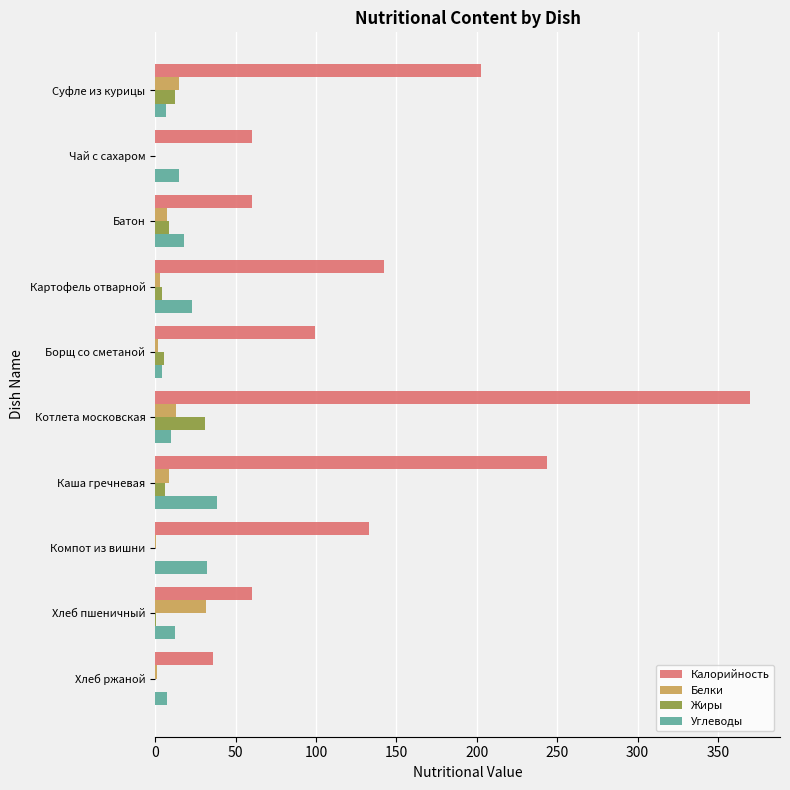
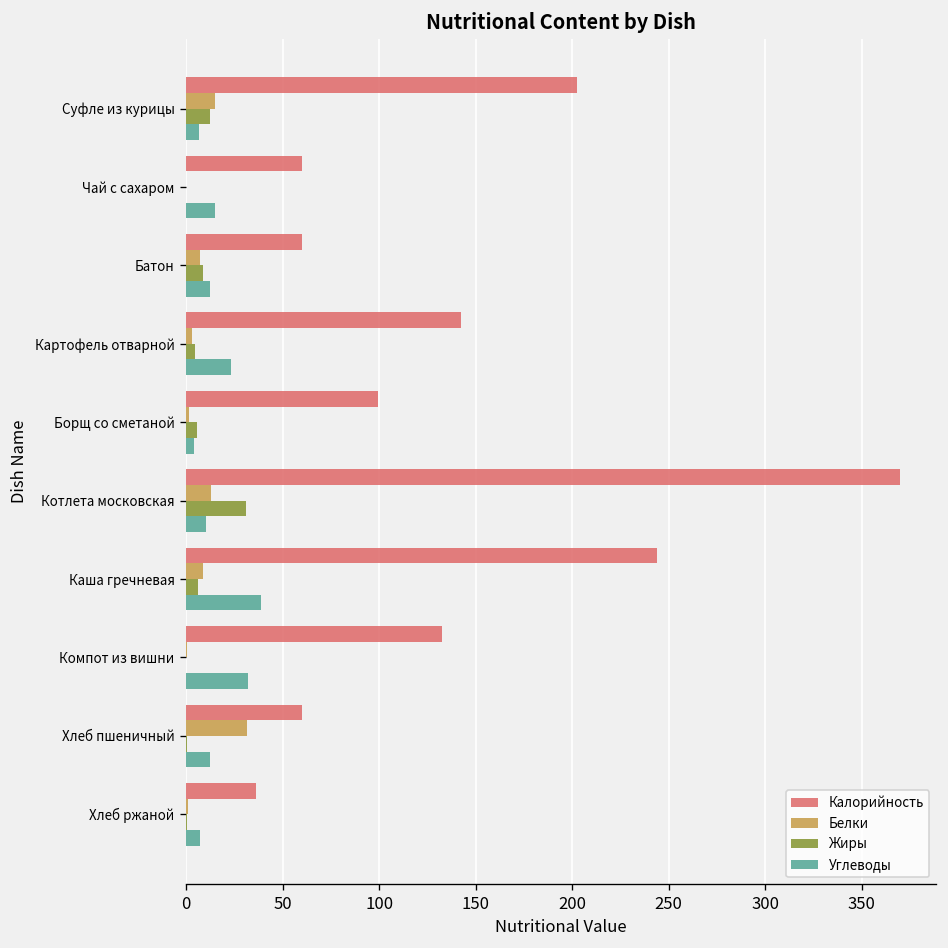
  {
    "Калорийность": {
      "Суфле из курицы": 203,
      "Чай с сахаром": 60,
      "Батон": 60,
      "Картофель отварной": 142,
      "Борщ со сметаной": 99,
      "Котлета московская": 370,
      "Каша гречневая": 244,
      "Компот из вишни": 133,
      "Хлеб пшеничный": 60,
      "Хлеб ржаной": 36
    },
    "Белки": {
      "Суфле из курицы": 15,
      "Батон": 7,
      "Картофель отварной": 3,
      "Борщ со сметаной": 2,
      "Котлета московская": 13,
      "Каша гречневая": 9,
      "Хлеб пшеничный": 32
    },
    "Жиры": {
      "Суфле из курицы": 13,
      "Батон": 9,
      "Картофель отварной": 4,
      "Борщ со сметаной": 5,
      "Котлета московская": 31,
      "Каша гречневая": 6
    },
    "Углеводы": {
      "Суфле из курицы": 7,
      "Чай с сахаром": 15,
-     "Батон": 18,
+     "Батон": 12,
      "Картофель отварной": 23,
      "Борщ со сметаной": 4,
      "Котлета московская": 10,
      "Каша гречневая": 39,
      "Компот из вишни": 32,
      "Хлеб пшеничный": 12,
      "Хлеб ржаной": 7
    }
  }
